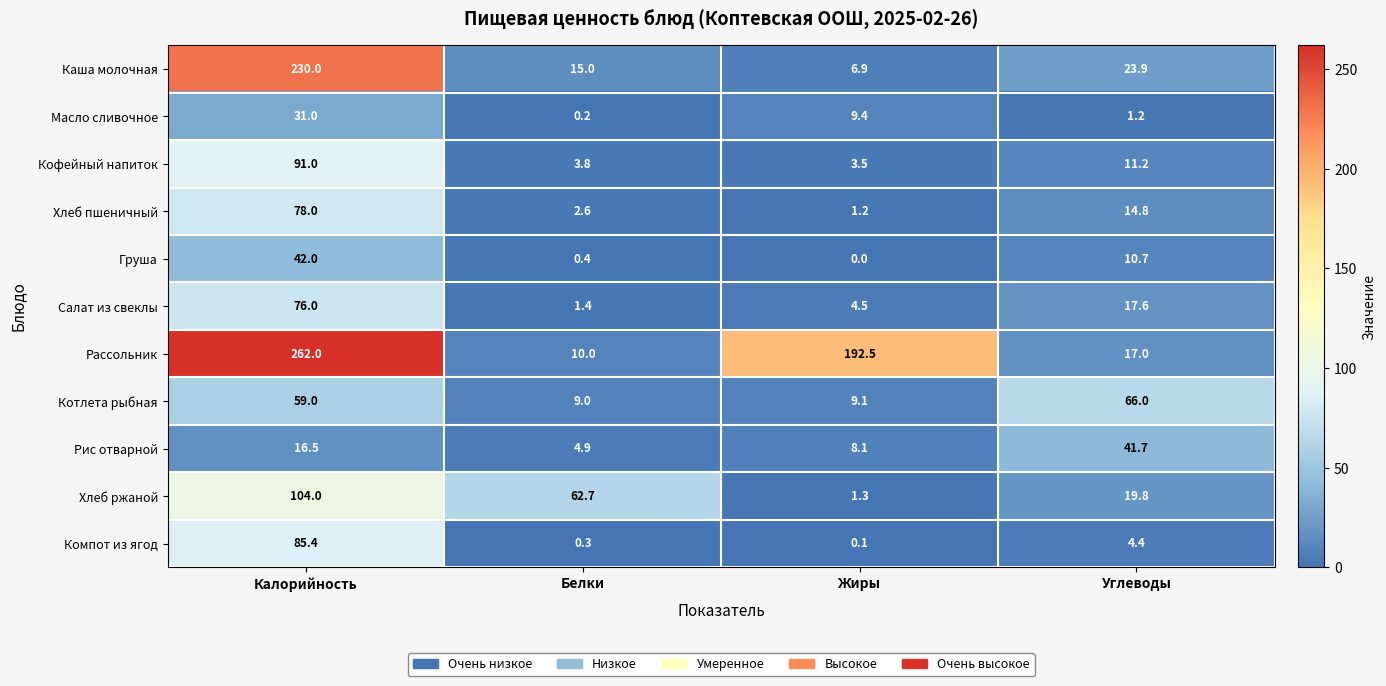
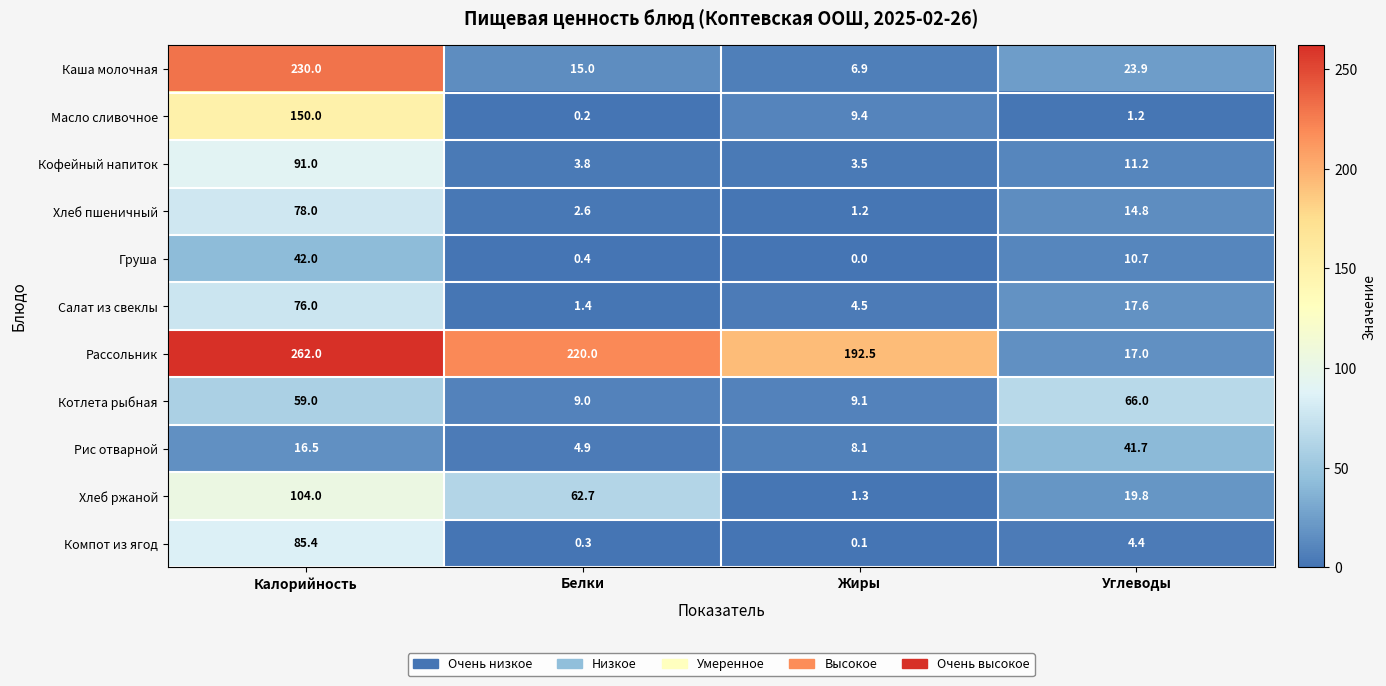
  {
    "Каша молочная": {
      "Калорийность": 230.0,
      "Белки": 15.0,
      "Жиры": 6.9,
      "Углеводы": 23.9
    },
    "Масло сливочное": {
-     "Калорийность": 31.0,
+     "Калорийность": 150.0,
      "Белки": 0.2,
      "Жиры": 9.4,
      "Углеводы": 1.2
    },
    "Кофейный напиток": {
      "Калорийность": 91.0,
      "Белки": 3.8,
      "Жиры": 3.5,
      "Углеводы": 11.2
    },
    "Хлеб пшеничный": {
      "Калорийность": 78.0,
      "Белки": 2.6,
      "Жиры": 1.2,
      "Углеводы": 14.8
    },
    "Груша": {
      "Калорийность": 42.0,
      "Белки": 0.4,
      "Жиры": 0.0,
      "Углеводы": 10.7
    },
    "Салат из свеклы": {
      "Калорийность": 76.0,
      "Белки": 1.4,
      "Жиры": 4.5,
      "Углеводы": 17.6
    },
    "Рассольник": {
      "Калорийность": 262.0,
-     "Белки": 10.0,
+     "Белки": 220.0,
      "Жиры": 192.5,
      "Углеводы": 17.0
    },
    "Котлета рыбная": {
      "Калорийность": 59.0,
      "Белки": 9.0,
      "Жиры": 9.1,
      "Углеводы": 66.0
    },
    "Рис отварной": {
      "Калорийность": 16.5,
      "Белки": 4.9,
      "Жиры": 8.1,
      "Углеводы": 41.7
    },
    "Хлеб ржаной": {
      "Калорийность": 104.0,
      "Белки": 62.7,
      "Жиры": 1.3,
      "Углеводы": 19.8
    },
    "Компот из ягод": {
      "Калорийность": 85.4,
      "Белки": 0.3,
      "Жиры": 0.1,
      "Углеводы": 4.4
    }
  }
